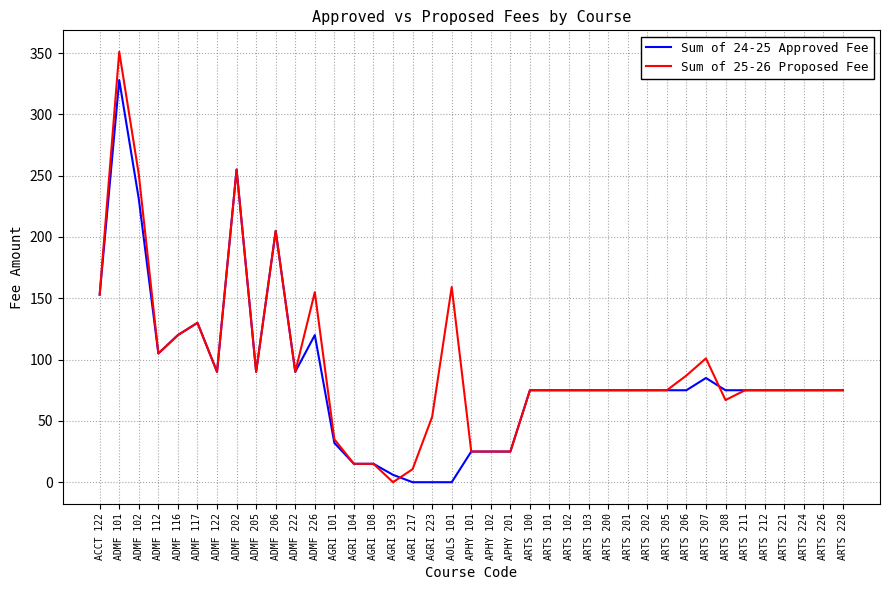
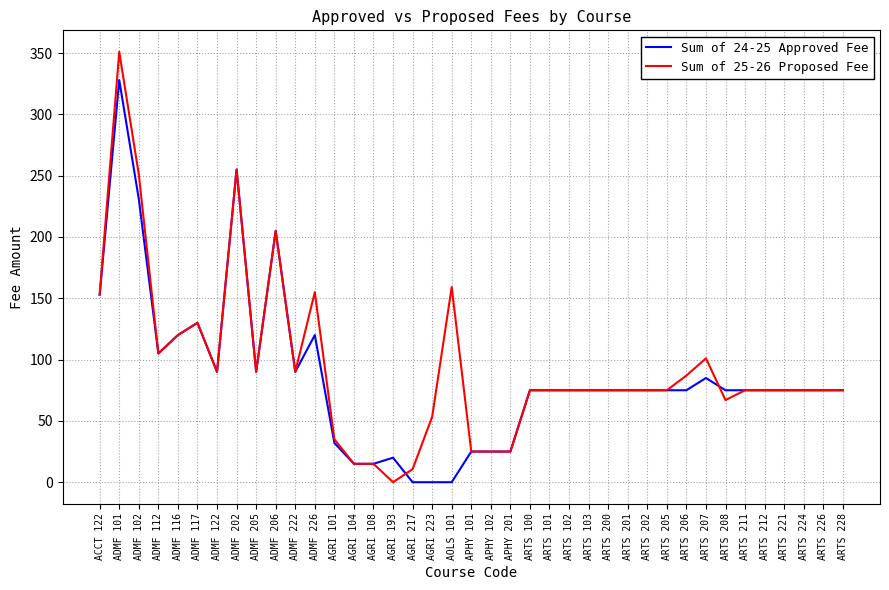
  {
    "Sum of 24-25 Approved Fee": {
      "ADMF 101": 328,
      "ADMF 102": 231,
      "ADMF 226": 120,
      "AGRI 101": 32,
-     "AGRI 193": 6,
+     "AGRI 193": 20,
      "AGRI 217": 0,
      "AGRI 223": 0,
      "AOLS 101": 0,
      "ARTS 206": 75,
      "ARTS 207": 85,
      "ARTS 208": 75
    },
    "Sum of 25-26 Proposed Fee": {
      "ADMF 101": 351,
      "ADMF 102": 251,
      "ADMF 226": 155,
      "AGRI 101": 35,
      "AGRI 193": 0,
      "AGRI 217": 11,
      "AGRI 223": 53,
      "AOLS 101": 159,
      "ARTS 206": 87,
      "ARTS 207": 101,
      "ARTS 208": 67
    }
  }
